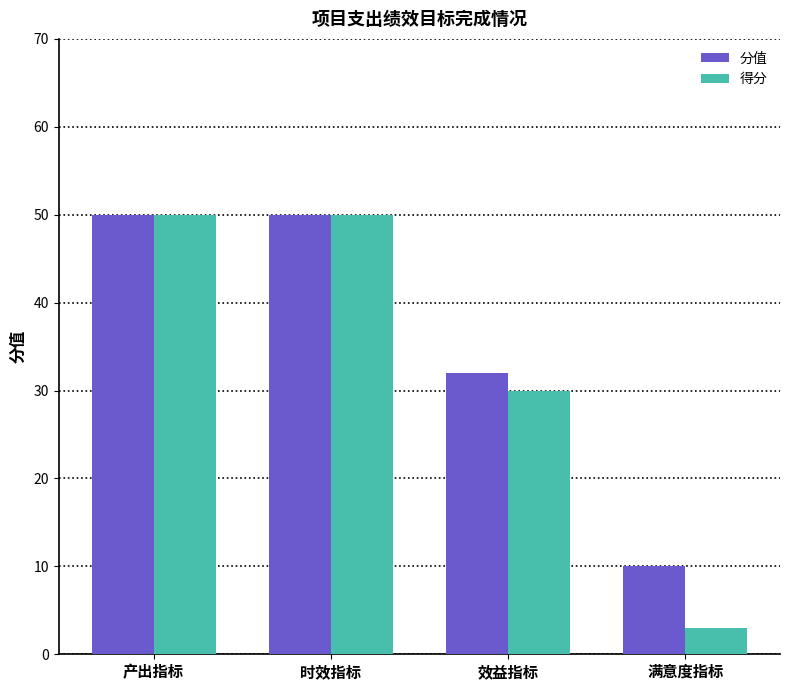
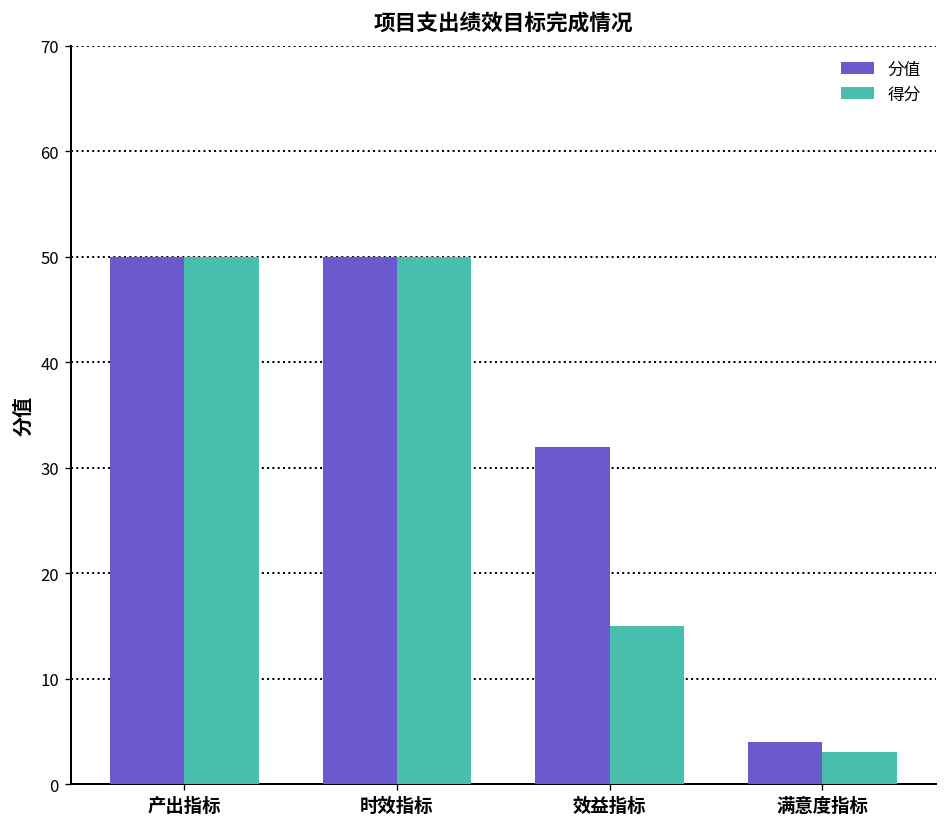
  {
    "分值": {
      "产出指标": 50,
      "时效指标": 50,
      "效益指标": 32,
-     "满意度指标": 10
+     "满意度指标": 4
    },
    "得分": {
      "产出指标": 50,
      "时效指标": 50,
-     "效益指标": 30,
+     "效益指标": 15,
      "满意度指标": 3
    }
  }
